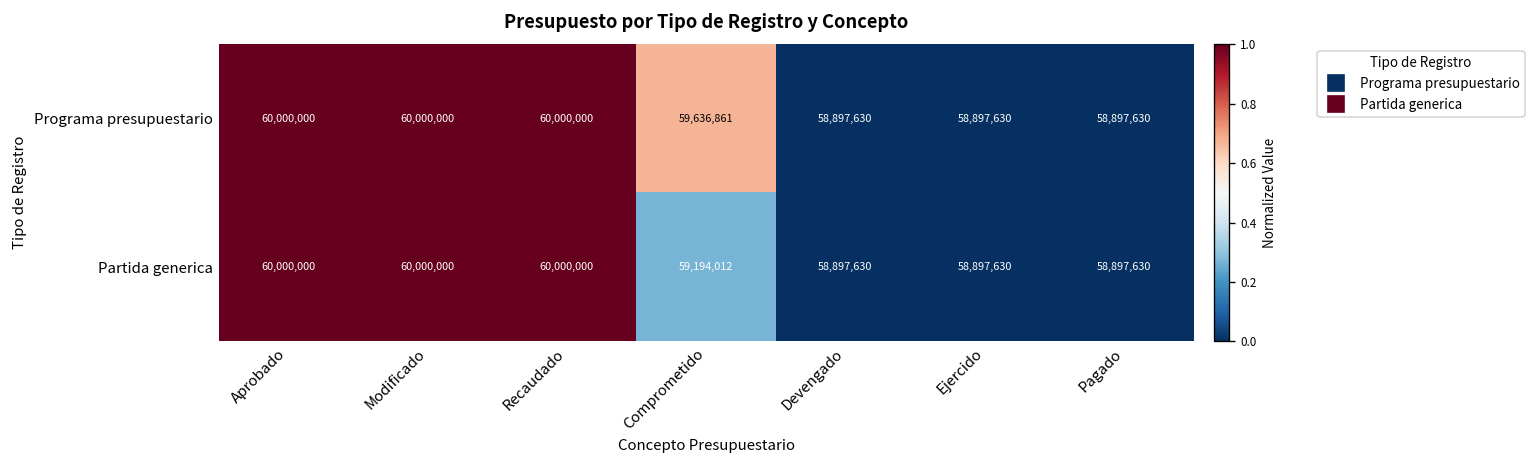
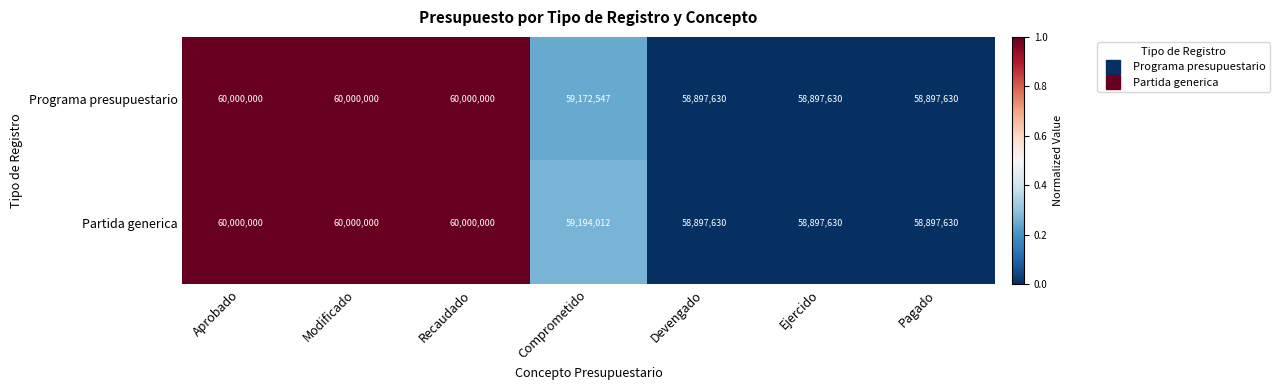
  {
    "Programa presupuestario": {
      "Aprobado": "60,000,000",
      "Modificado": "60,000,000",
      "Recaudado": "60,000,000",
-     "Comprometido": "59,636,861",
+     "Comprometido": "59,172,547",
      "Devengado": "58,897,630",
      "Ejercido": "58,897,630",
      "Pagado": "58,897,630"
    },
    "Partida generica": {
      "Aprobado": "60,000,000",
      "Modificado": "60,000,000",
      "Recaudado": "60,000,000",
      "Comprometido": "59,194,012",
      "Devengado": "58,897,630",
      "Ejercido": "58,897,630",
      "Pagado": "58,897,630"
    }
  }
